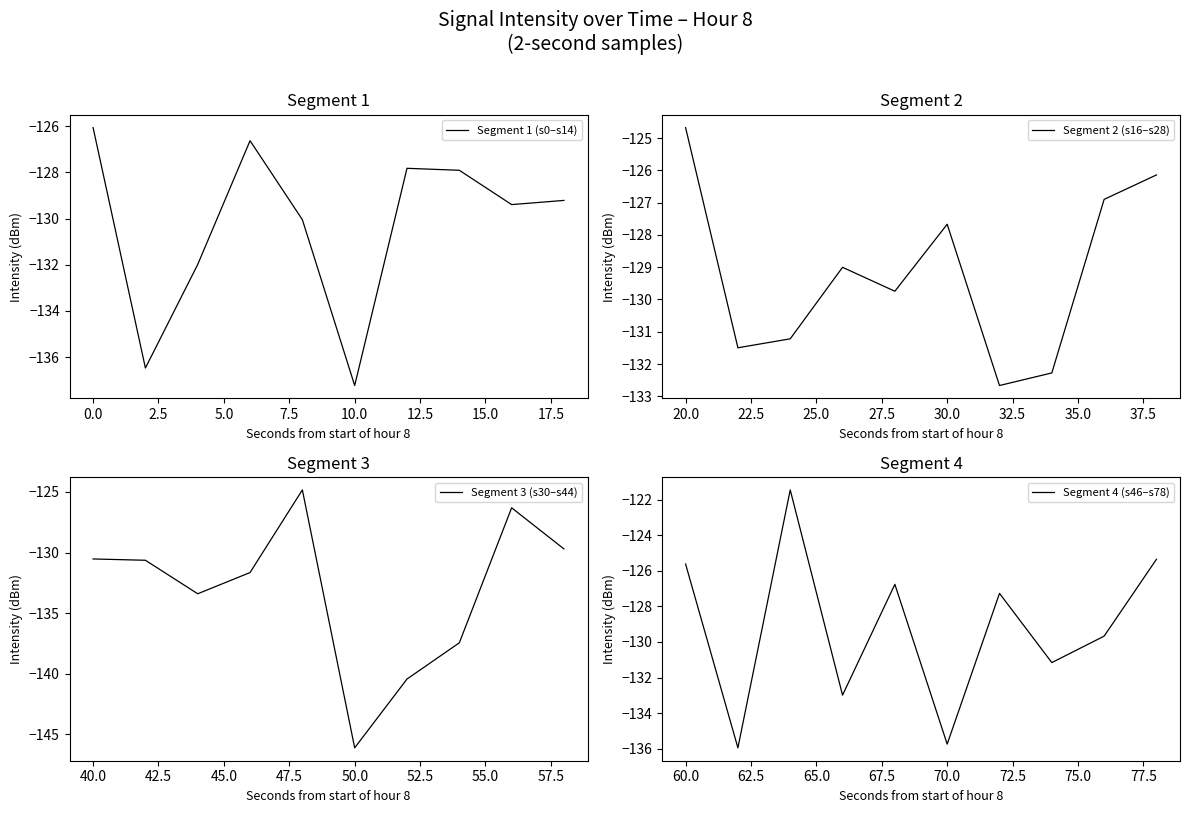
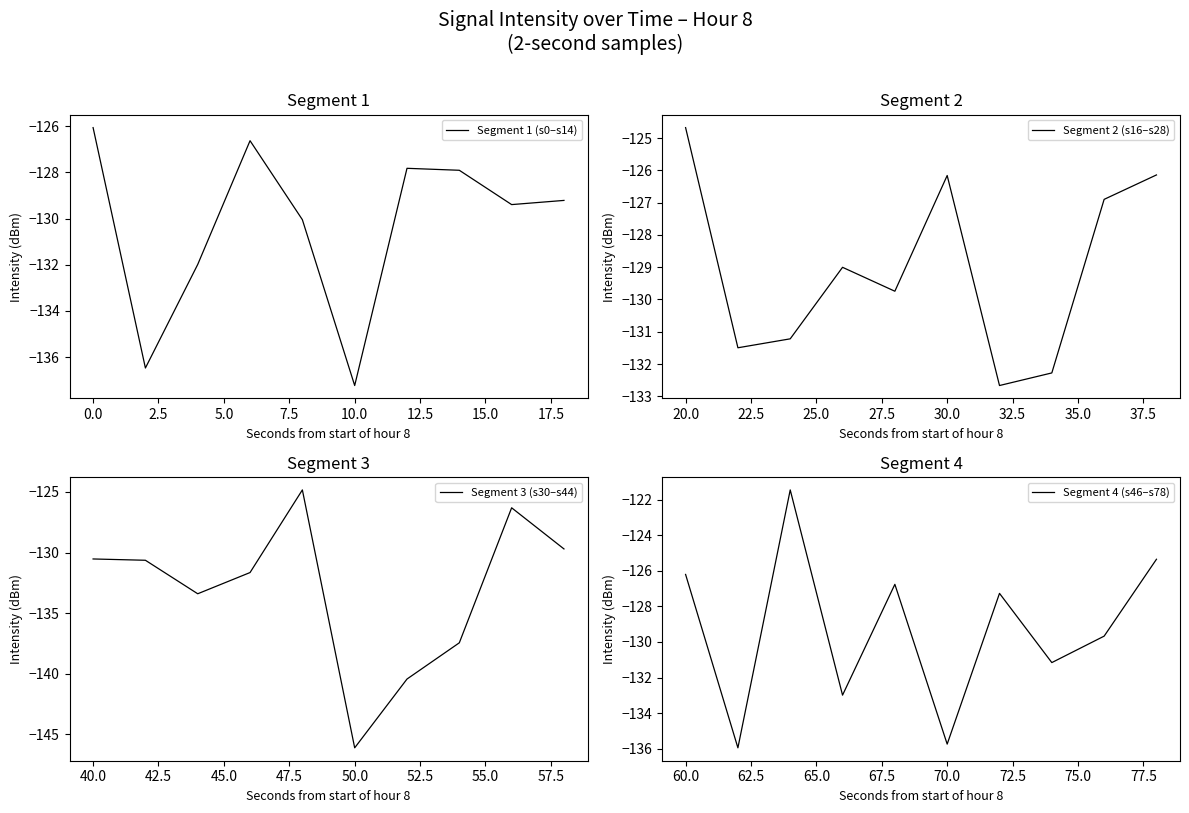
  {
    "Segment 1": {
      "0.0": -126.1,
      "10.0": -137.2
    },
    "Segment 2": {
      "20.0": -124.7,
-     "30.0": -127.7
+     "30.0": -126.2
    },
    "Segment 3": {
      "40.0": -130.5,
      "50.0": -146.1
    },
    "Segment 4": {
-     "60.0": -125.6,
+     "60.0": -126.2,
      "70.0": -135.8
    }
  }
